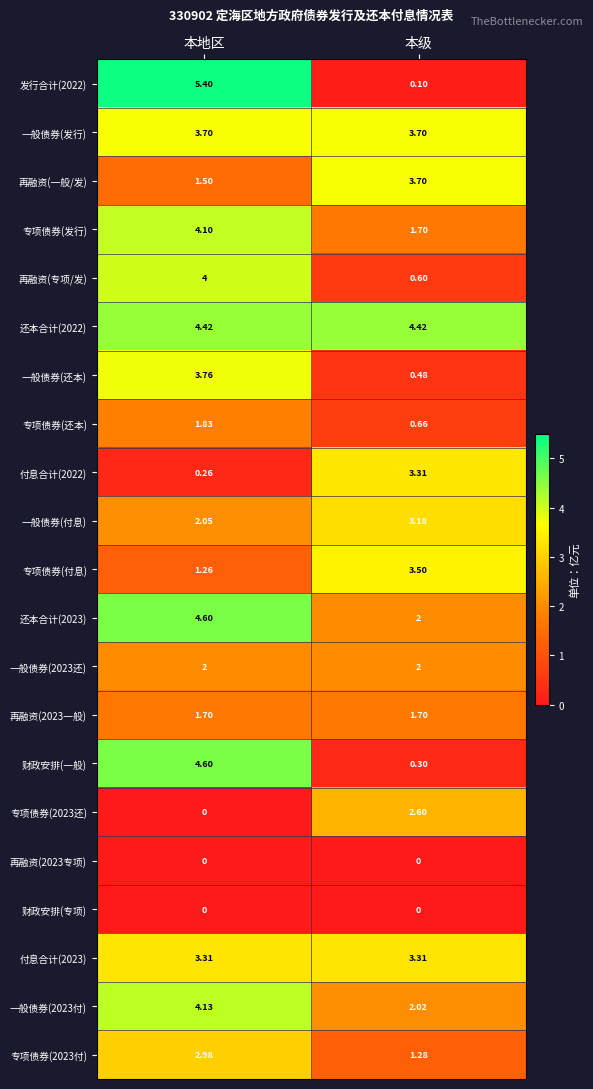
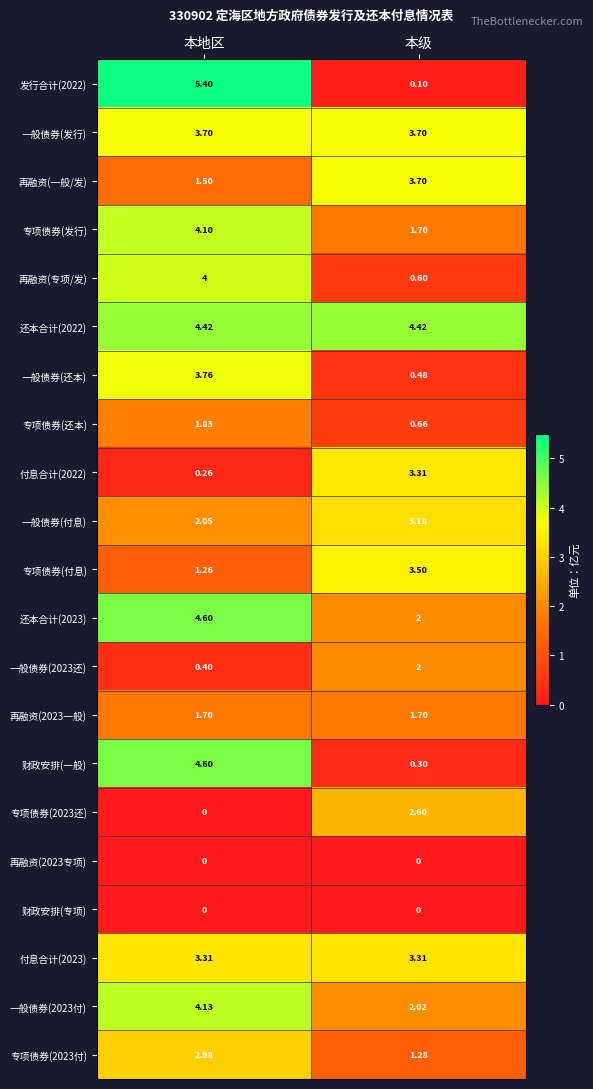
  {
    "发行合计(2022)": {
      "本地区": 5.40,
      "本级": 0.10
    },
    "一般债券(发行)": {
      "本地区": 3.70,
      "本级": 3.70
    },
    "再融资(一般/发)": {
      "本地区": 1.50,
      "本级": 3.70
    },
    "专项债券(发行)": {
      "本地区": 4.10,
      "本级": 1.70
    },
    "再融资(专项/发)": {
      "本地区": 4,
      "本级": 0.60
    },
    "还本合计(2022)": {
      "本地区": 4.42,
      "本级": 4.42
    },
    "一般债券(还本)": {
      "本地区": 3.76,
      "本级": 0.48
    },
    "专项债券(还本)": {
      "本地区": 1.83,
      "本级": 0.66
    },
    "付息合计(2022)": {
      "本地区": 0.26,
      "本级": 3.31
    },
    "一般债券(付息)": {
      "本地区": 2.05,
      "本级": 3.18
    },
    "专项债券(付息)": {
      "本地区": 1.26,
      "本级": 3.50
    },
    "还本合计(2023)": {
      "本地区": 4.60,
      "本级": 2
    },
    "一般债券(2023还)": {
-     "本地区": 2,
+     "本地区": 0.40,
      "本级": 2
    },
    "再融资(2023一般)": {
      "本地区": 1.70,
      "本级": 1.70
    },
    "财政安排(一般)": {
      "本地区": 4.60,
      "本级": 0.30
    },
    "专项债券(2023还)": {
      "本地区": 0,
      "本级": 2.60
    },
    "再融资(2023专项)": {
      "本地区": 0,
      "本级": 0
    },
    "财政安排(专项)": {
      "本地区": 0,
      "本级": 0
    },
    "付息合计(2023)": {
      "本地区": 3.31,
      "本级": 3.31
    },
    "一般债券(2023付)": {
      "本地区": 4.13,
      "本级": 2.02
    },
    "专项债券(2023付)": {
      "本地区": 2.98,
      "本级": 1.28
    }
  }
